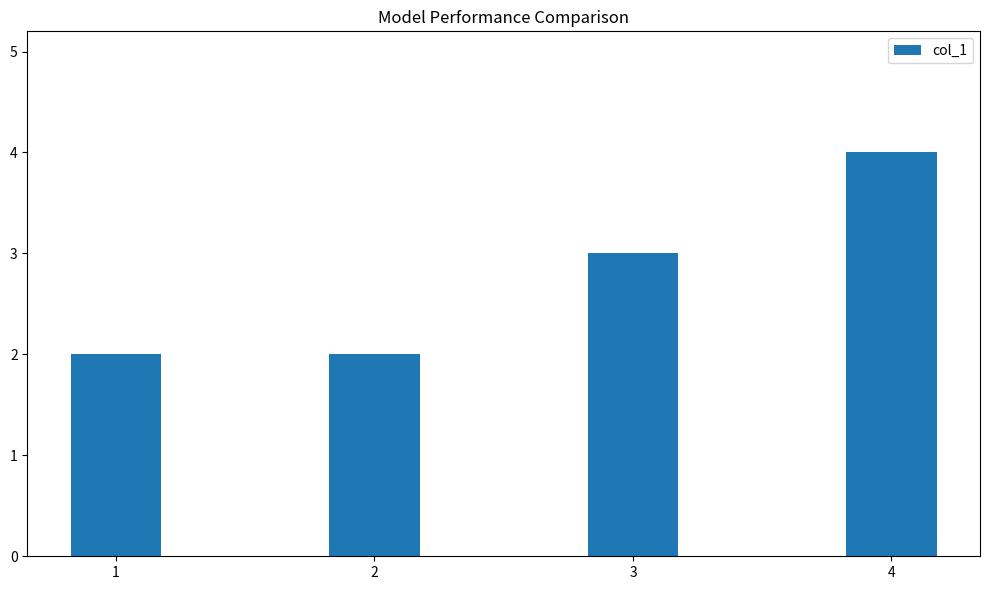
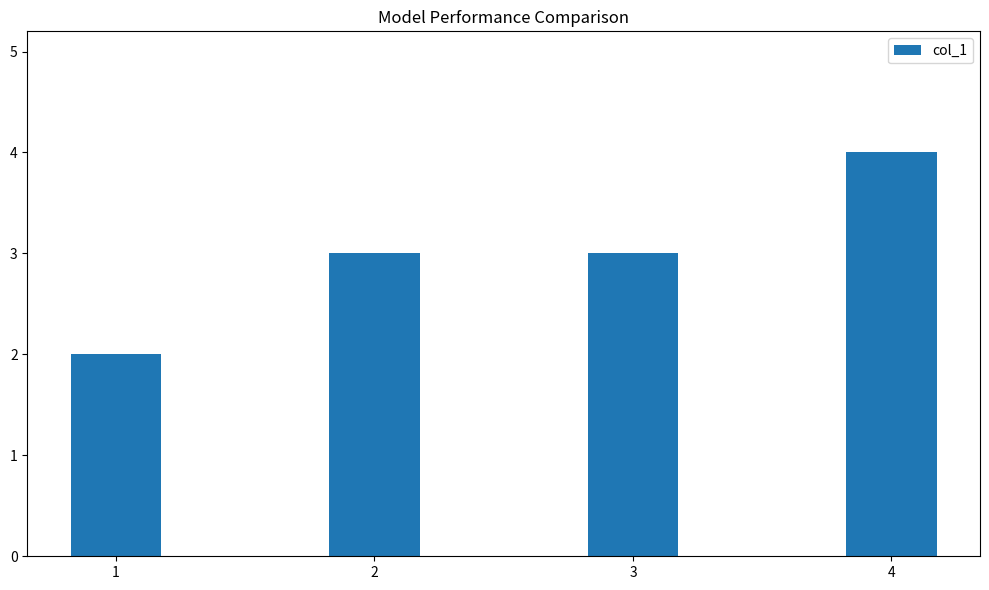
  {
    "1": 2,
-   "2": 2,
+   "2": 3,
    "3": 3,
    "4": 4
  }
